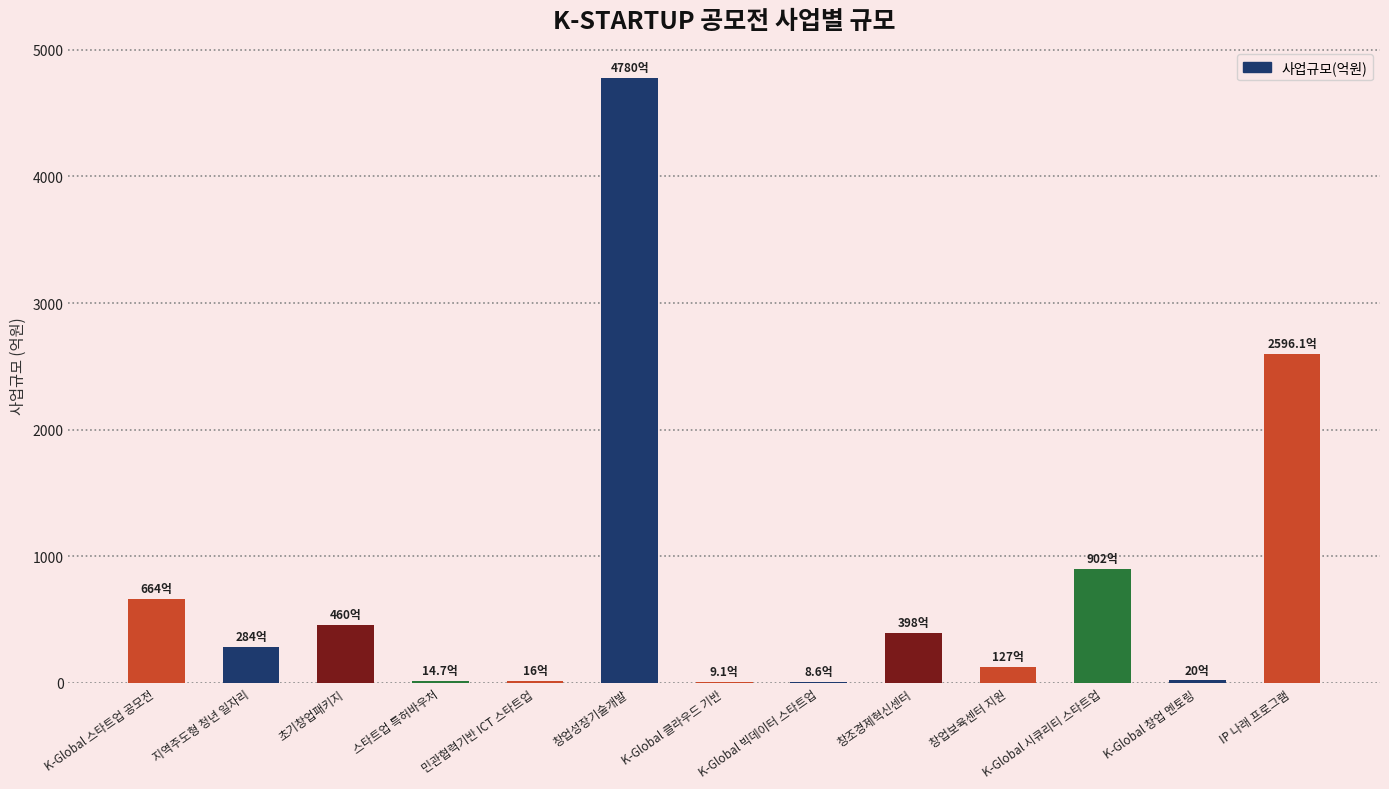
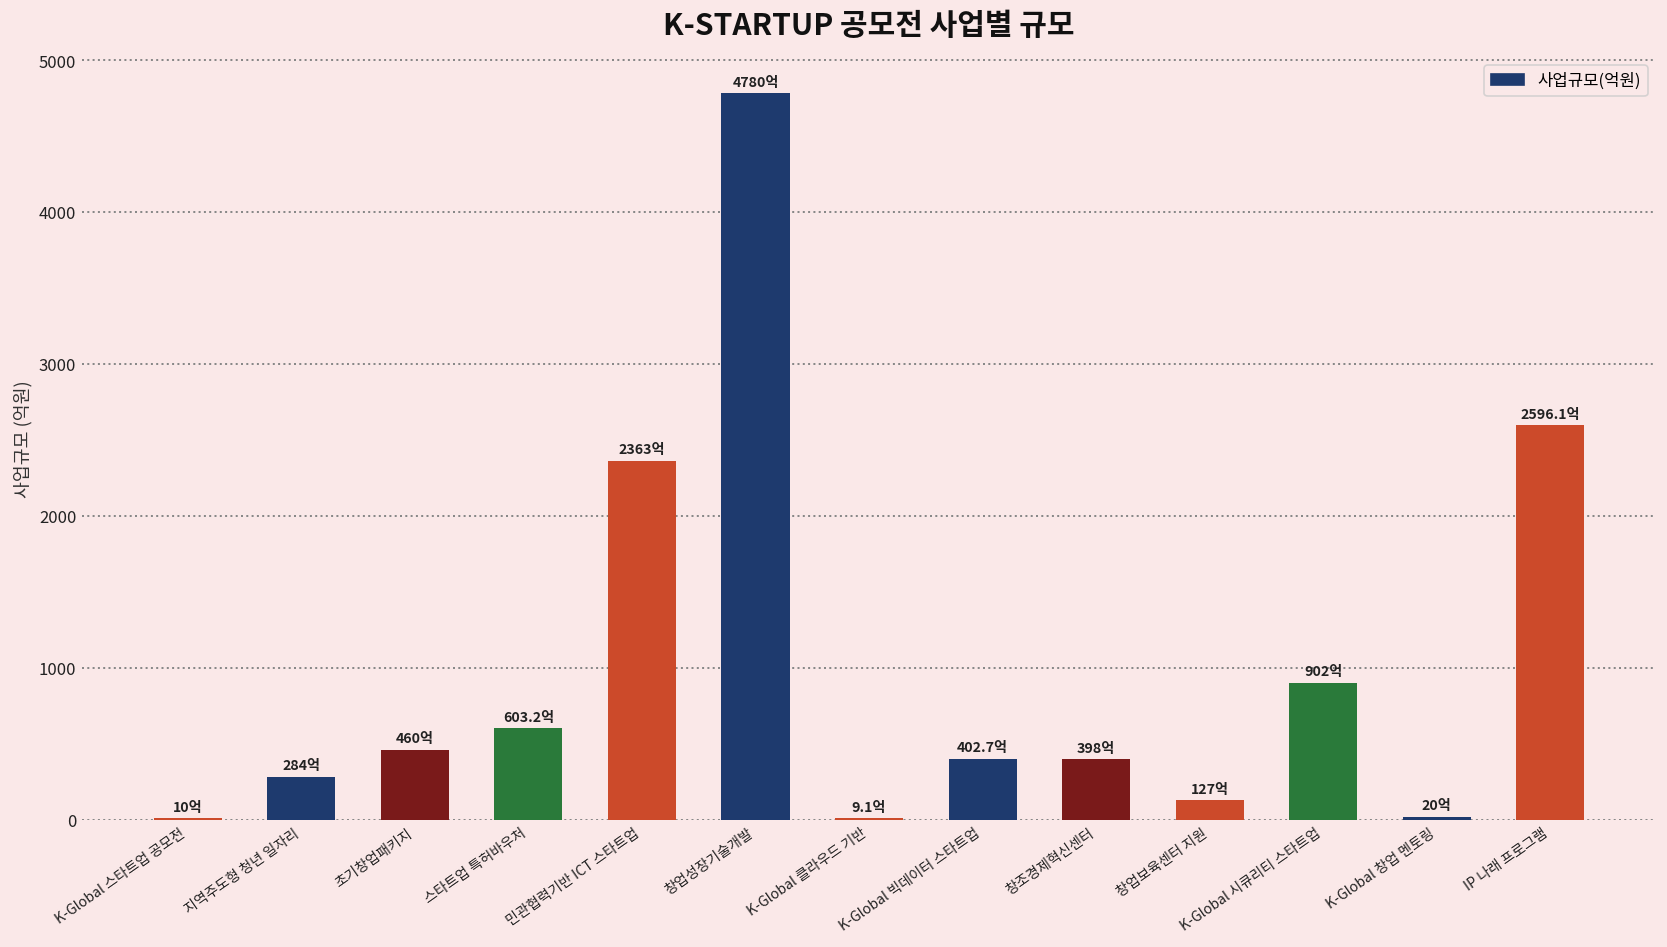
  {
-   "K-Global 스타트업 공모전": "664억",
+   "K-Global 스타트업 공모전": "10억",
    "지역주도형 청년 일자리": "284억",
    "초기창업패키지": "460억",
-   "스타트업 특허바우처": "14.7억",
-   "민관협력기반 ICT 스타트업": "16억",
+   "스타트업 특허바우처": "603.2억",
+   "민관협력기반 ICT 스타트업": "2363억",
    "창업성장기술개발": "4780억",
    "K-Global 클라우드 기반": "9.1억",
-   "K-Global 빅데이터 스타트업": "8.6억",
+   "K-Global 빅데이터 스타트업": "402.7억",
    "창조경제혁신센터": "398억",
    "창업보육센터 지원": "127억",
    "K-Global 시큐리티 스타트업": "902억",
    "K-Global 창업 멘토링": "20억",
    "IP 나래 프로그램": "2596.1억"
  }
